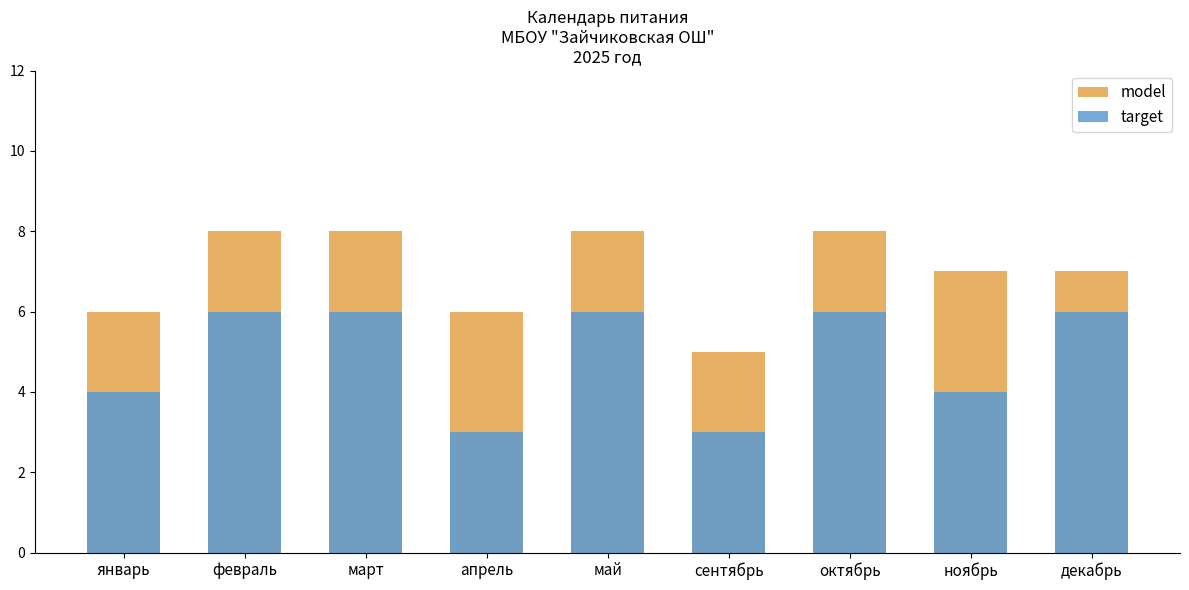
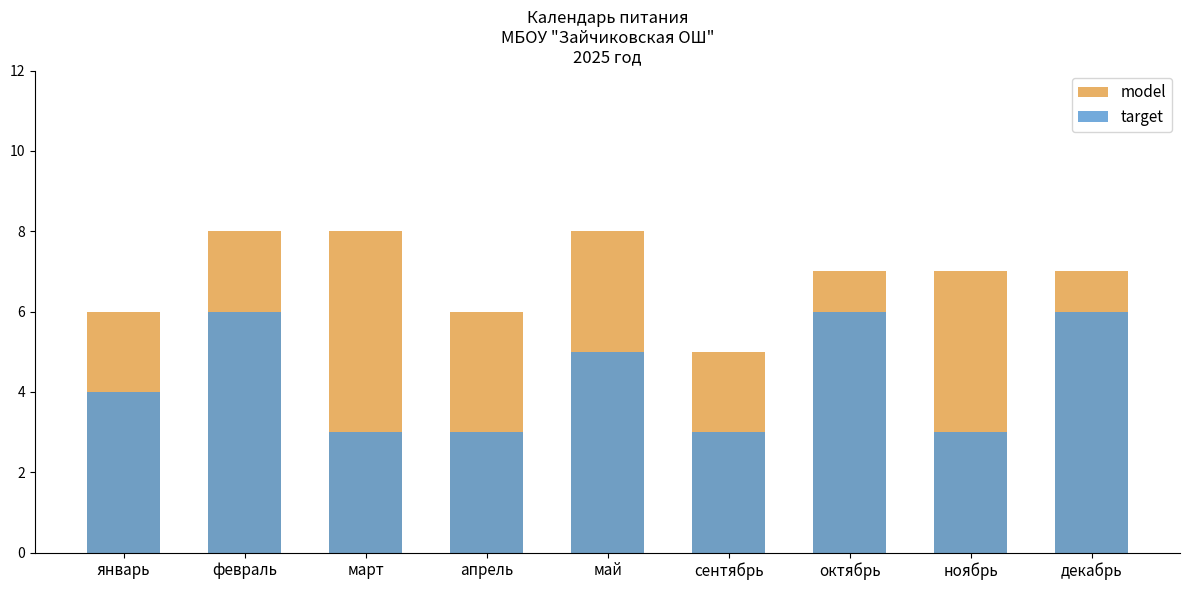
  {
    "model": {
      "январь": 6,
      "февраль": 8,
      "март": 8,
      "апрель": 6,
      "май": 8,
      "сентябрь": 5,
-     "октябрь": 8,
+     "октябрь": 7,
      "ноябрь": 7,
      "декабрь": 7
    },
    "target": {
-     "март": 6,
-     "май": 6,
-     "ноябрь": 4
+     "март": 3,
+     "май": 5,
+     "ноябрь": 3
    }
  }
